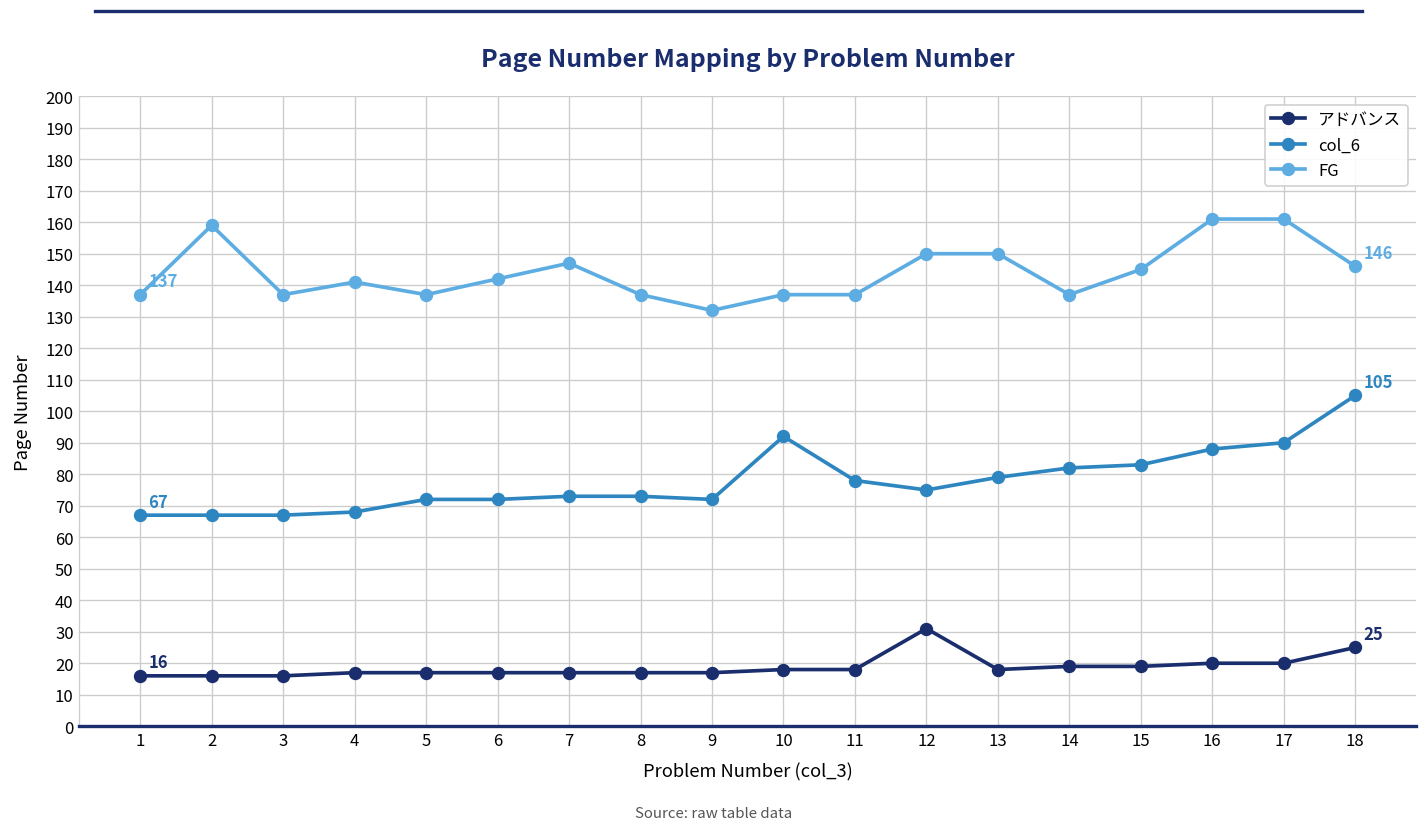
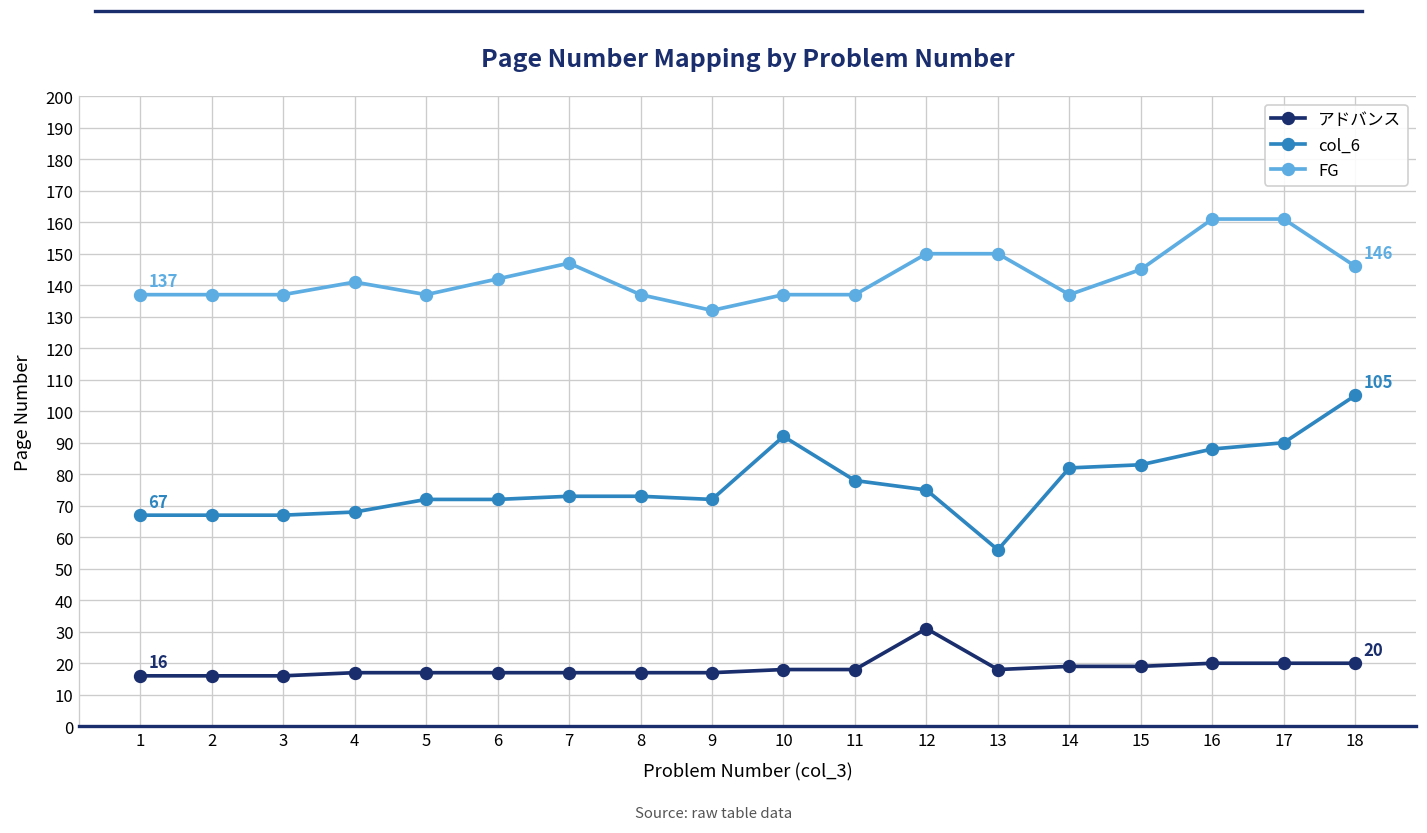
  {
    "アドバンス": {
      "1": 16,
-     "18": 25
+     "18": 20
    },
    "col_6": {
      "2": 67,
      "3": 67,
      "4": 68,
      "5": 72,
      "6": 72,
      "7": 73,
      "8": 73,
      "9": 72,
      "10": 92,
      "11": 78,
      "12": 75,
-     "13": 79,
+     "13": 56,
      "14": 82,
      "15": 83,
      "16": 88,
      "17": 90
    },
    "FG": {
-     "2": 159,
+     "2": 137,
      "3": 137,
      "4": 141,
      "5": 137,
      "6": 142,
      "7": 147,
      "8": 137,
      "9": 132,
      "10": 137,
      "11": 137,
      "12": 150,
      "13": 150,
      "14": 137,
      "15": 145,
      "16": 161,
      "17": 161
    }
  }
